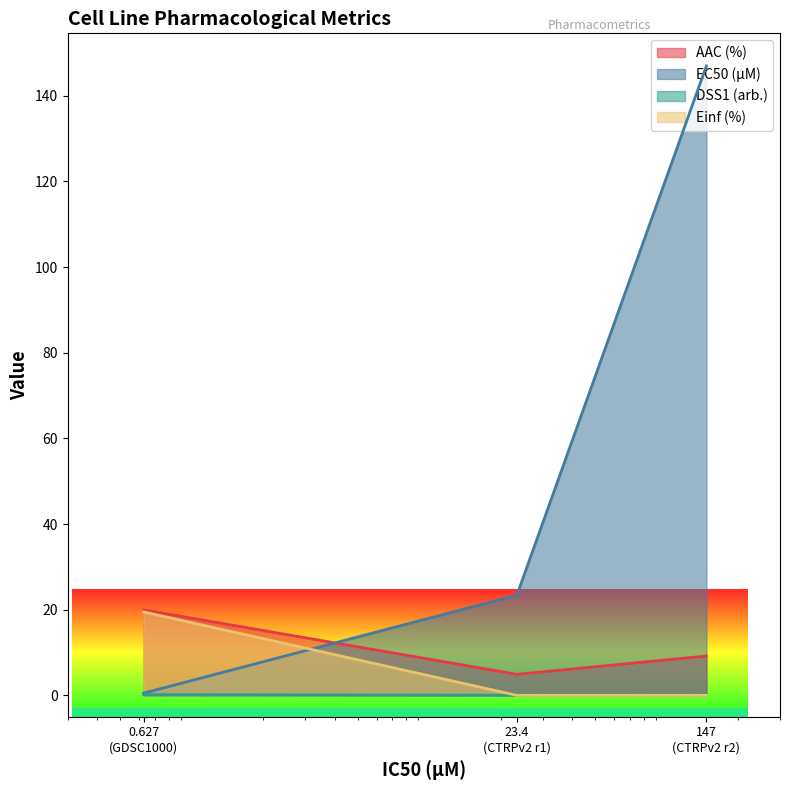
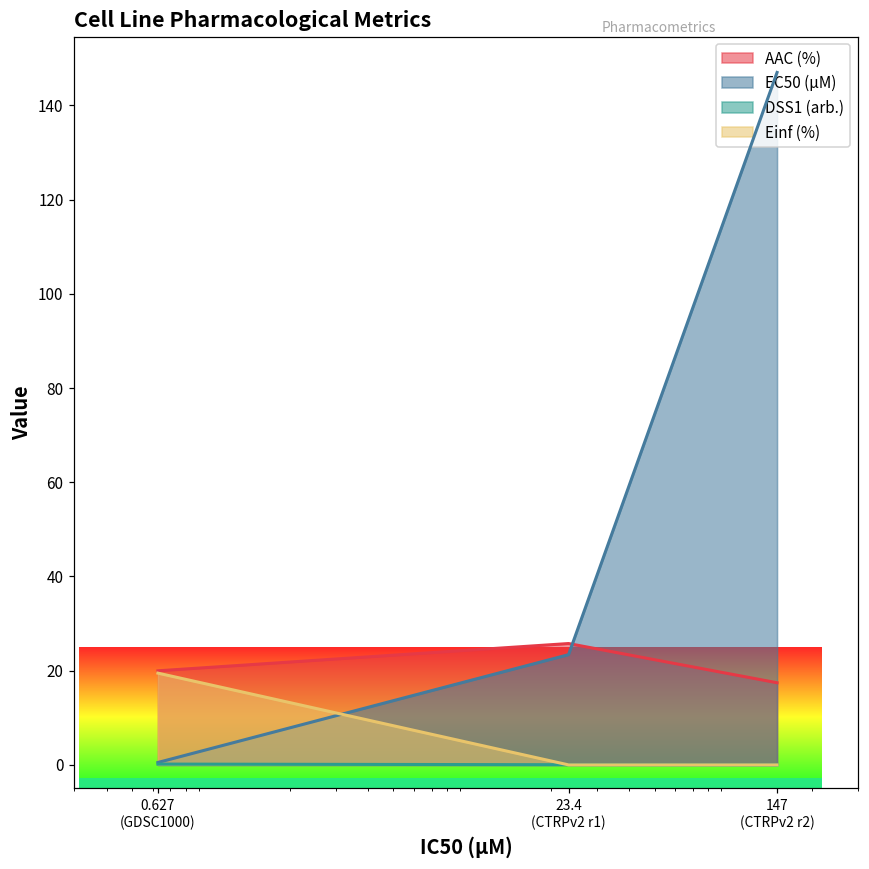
  {
    "AAC (%)": {
-     "23.4 (CTRPv2 r1)": 5,
-     "147 (CTRPv2 r2)": 9
+     "23.4 (CTRPv2 r1)": 26,
+     "147 (CTRPv2 r2)": 17
    }
  }
